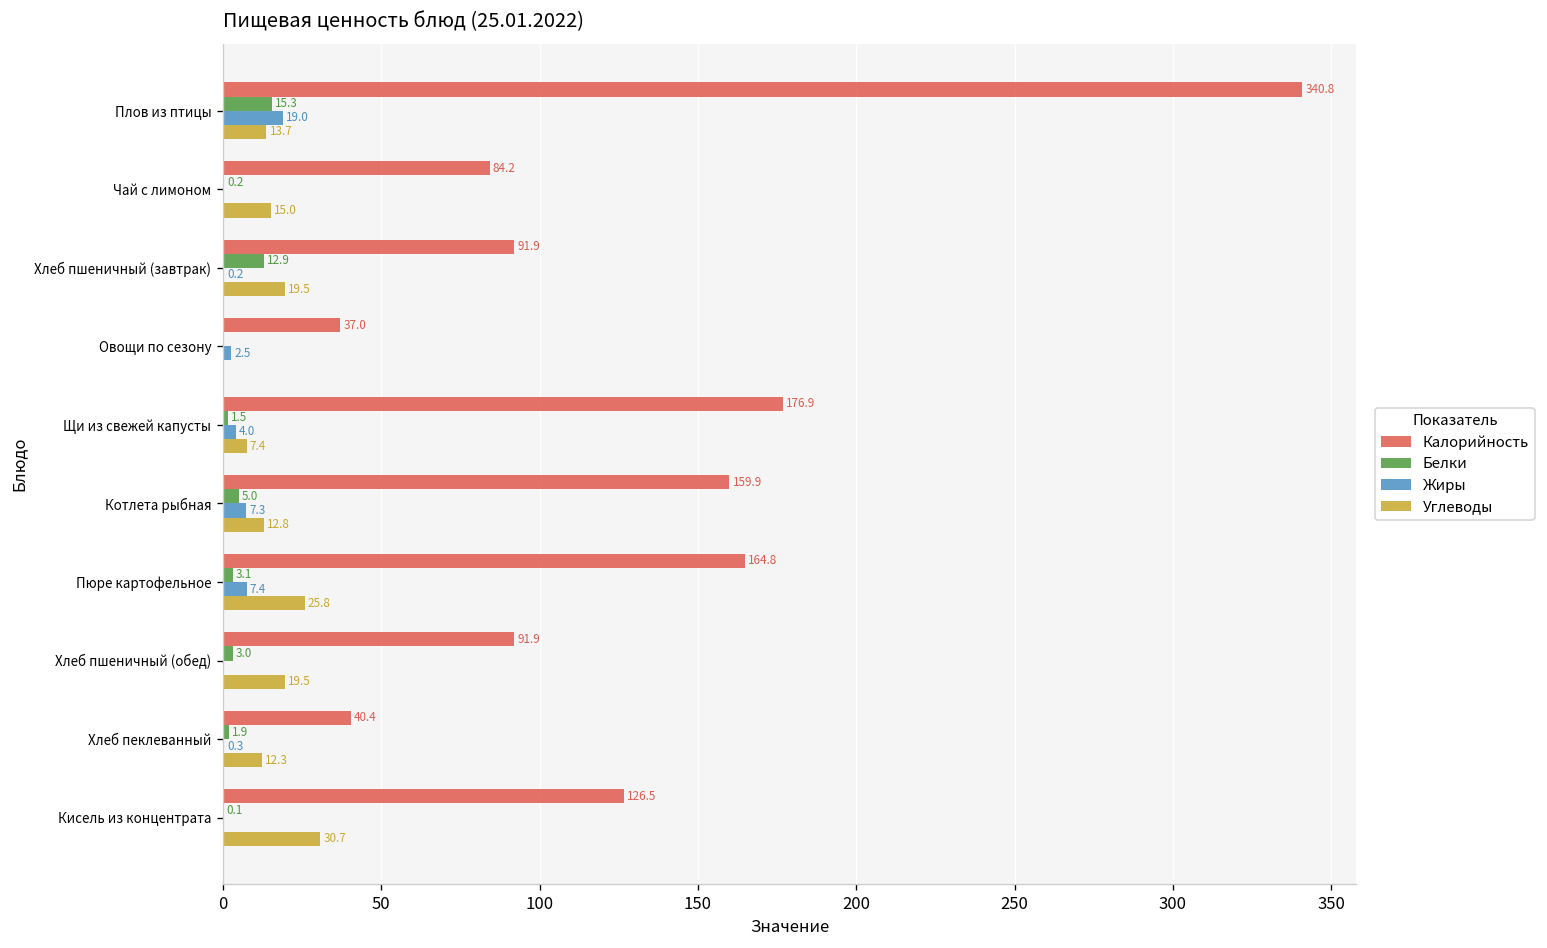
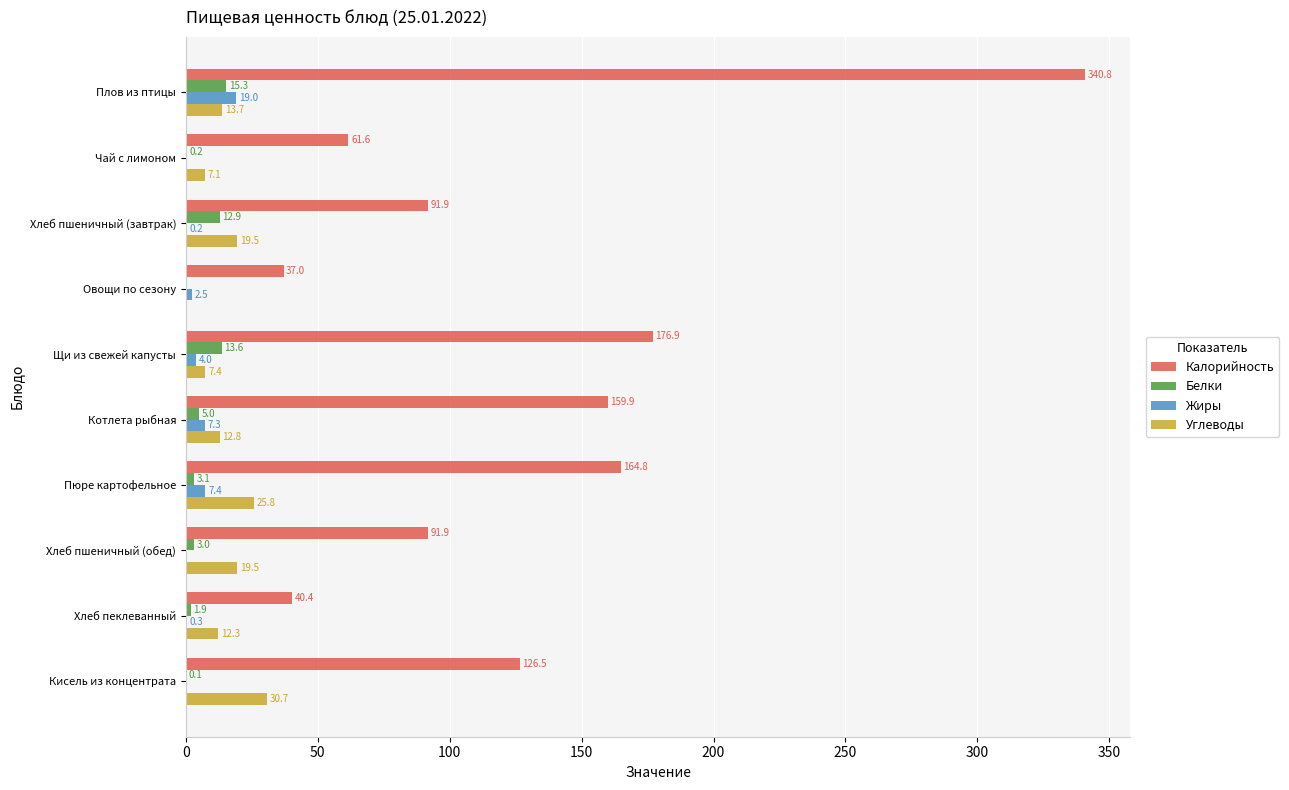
  {
    "Калорийность": {
      "Плов из птицы": 340.8,
-     "Чай с лимоном": 84.2,
+     "Чай с лимоном": 61.6,
      "Хлеб пшеничный (завтрак)": 91.9,
      "Овощи по сезону": 37.0,
      "Щи из свежей капусты": 176.9,
      "Котлета рыбная": 159.9,
      "Пюре картофельное": 164.8,
      "Хлеб пшеничный (обед)": 91.9,
      "Хлеб пеклеванный": 40.4,
      "Кисель из концентрата": 126.5
    },
    "Белки": {
      "Плов из птицы": 15.3,
      "Чай с лимоном": 0.2,
      "Хлеб пшеничный (завтрак)": 12.9,
-     "Щи из свежей капусты": 1.5,
+     "Щи из свежей капусты": 13.6,
      "Котлета рыбная": 5.0,
      "Пюре картофельное": 3.1,
      "Хлеб пшеничный (обед)": 3.0,
      "Хлеб пеклеванный": 1.9,
      "Кисель из концентрата": 0.1
    },
    "Жиры": {
      "Плов из птицы": 19.0,
      "Хлеб пшеничный (завтрак)": 0.2,
      "Овощи по сезону": 2.5,
      "Щи из свежей капусты": 4.0,
      "Котлета рыбная": 7.3,
      "Пюре картофельное": 7.4,
      "Хлеб пеклеванный": 0.3
    },
    "Углеводы": {
      "Плов из птицы": 13.7,
-     "Чай с лимоном": 15.0,
+     "Чай с лимоном": 7.1,
      "Хлеб пшеничный (завтрак)": 19.5,
      "Щи из свежей капусты": 7.4,
      "Котлета рыбная": 12.8,
      "Пюре картофельное": 25.8,
      "Хлеб пшеничный (обед)": 19.5,
      "Хлеб пеклеванный": 12.3,
      "Кисель из концентрата": 30.7
    }
  }
